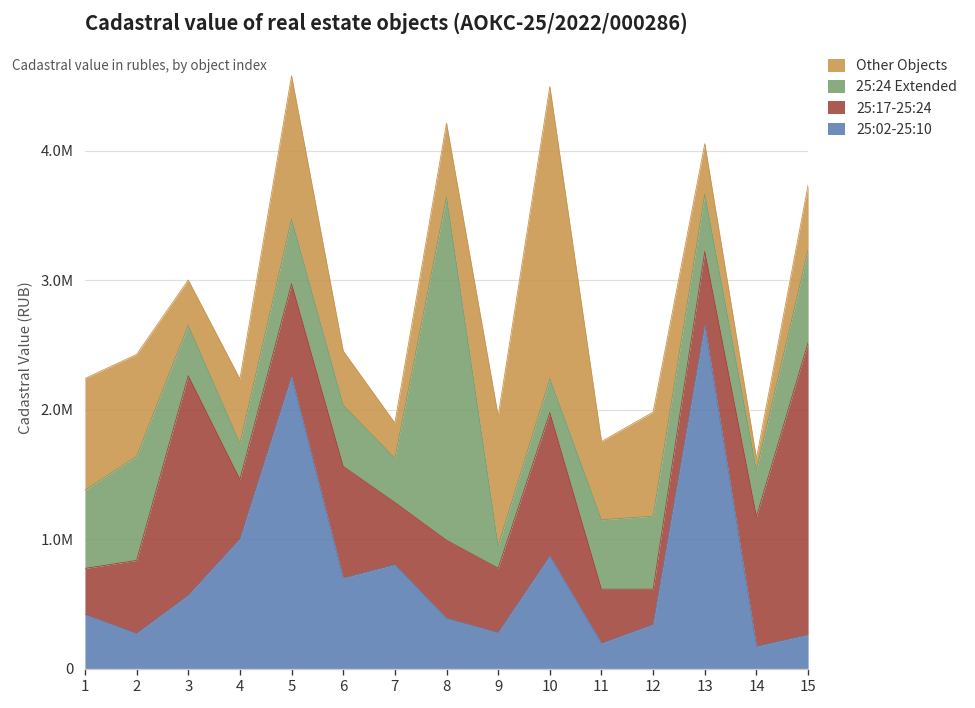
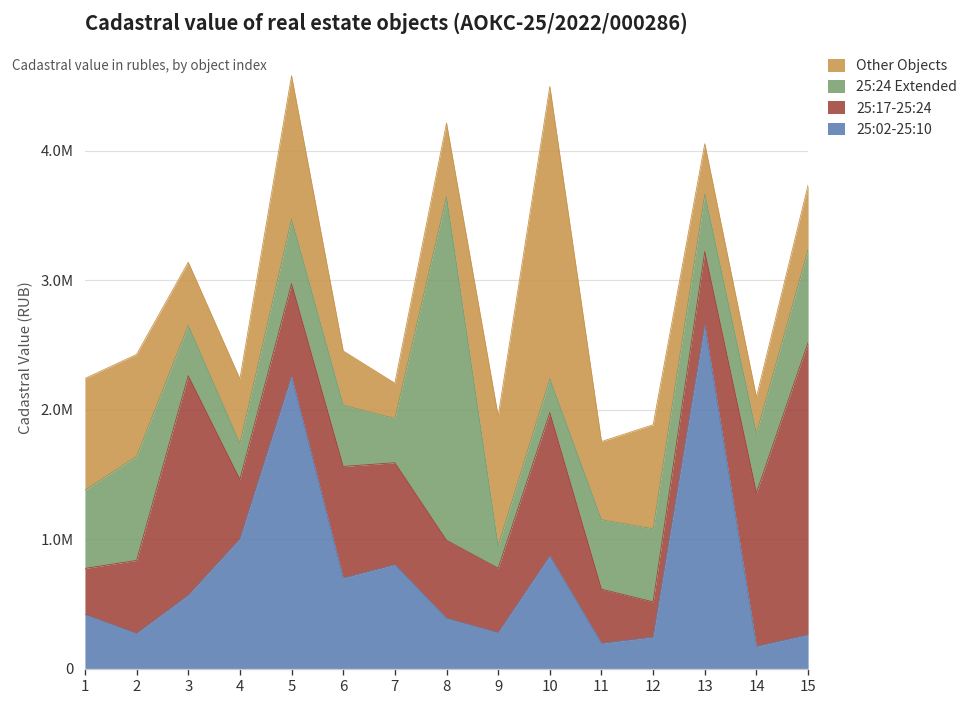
  {
    "25:02-25:10": {
      "1": 420000,
      "2": 270000,
      "3": 570000,
      "4": 1000000,
      "5": 2260000,
      "6": 700000,
      "7": 800000,
      "8": 390000,
      "9": 280000,
      "10": 870000,
      "11": 200000,
-     "12": 340000,
+     "12": 240000,
      "13": 2650000,
      "14": 170000,
      "15": 260000
    },
    "25:17-25:24": {
      "1": 360000,
      "2": 560000,
      "3": 1700000,
      "4": 460000,
      "5": 720000,
      "6": 860000,
-     "7": 480000,
+     "7": 790000,
      "8": 600000,
      "9": 500000,
      "10": 1110000,
      "11": 420000,
      "12": 270000,
      "13": 570000,
-     "14": 1000000,
+     "14": 1190000,
      "15": 2260000
    },
    "25:24 Extended": {
      "1": 600000,
      "2": 800000,
      "3": 390000,
      "4": 280000,
      "5": 500000,
      "6": 470000,
      "7": 340000,
      "8": 2650000,
      "9": 170000,
      "10": 260000,
      "11": 540000,
      "12": 560000,
      "13": 440000,
-     "14": 360000,
+     "14": 460000,
      "15": 720000
    },
    "Other Objects": {
      "1": 860000,
      "2": 790000,
-     "3": 350000,
+     "3": 490000,
      "4": 500000,
      "5": 1110000,
      "6": 420000,
      "7": 270000,
      "8": 570000,
      "9": 1000000,
      "10": 2260000,
      "11": 600000,
      "12": 800000,
      "13": 390000,
-     "14": 90000,
+     "14": 280000,
      "15": 500000
    }
  }
